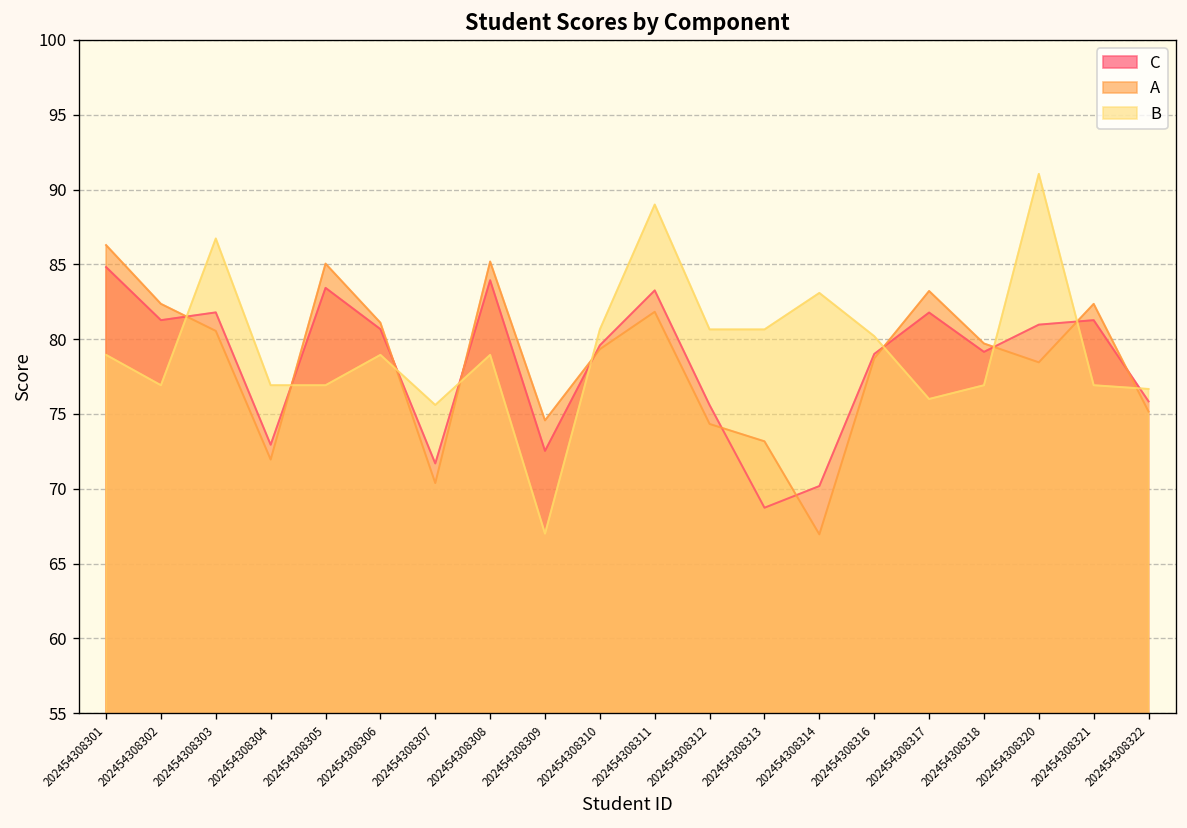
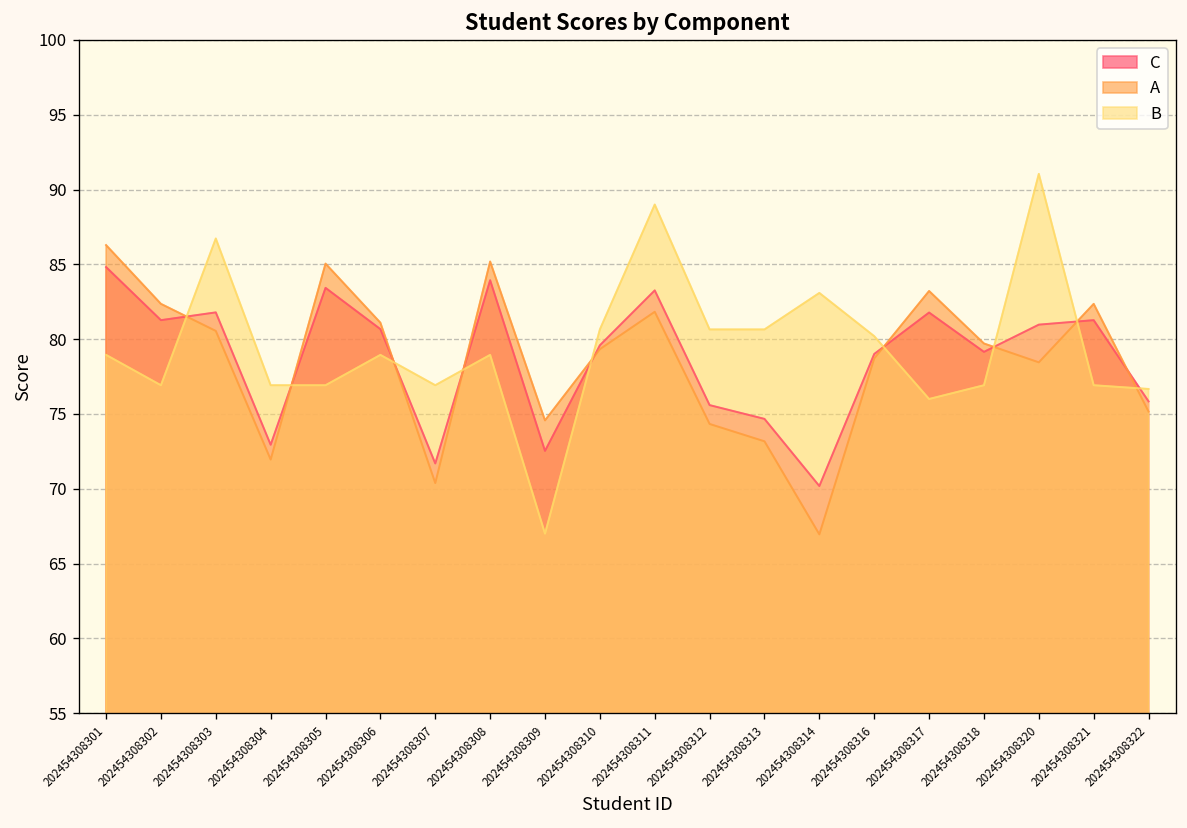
  {
    "C": {
      "202454308301": 84.8,
      "202454308302": 81.3,
      "202454308303": 81.8,
      "202454308304": 72.9,
      "202454308305": 83.4,
      "202454308306": 80.7,
      "202454308307": 71.7,
      "202454308308": 83.9,
      "202454308309": 72.5,
      "202454308310": 79.6,
      "202454308311": 83.3,
      "202454308312": 75.6,
-     "202454308313": 68.7,
+     "202454308313": 74.7,
      "202454308314": 70.2,
      "202454308316": 79.0,
      "202454308317": 81.8,
      "202454308318": 79.2,
      "202454308320": 81.0,
      "202454308321": 81.3,
      "202454308322": 75.8
    },
    "A": {
      "202454308301": 86.3,
      "202454308302": 82.4,
      "202454308303": 80.6,
      "202454308304": 72.0,
      "202454308305": 85.1,
      "202454308306": 81.1,
      "202454308307": 70.4,
      "202454308308": 85.2,
      "202454308309": 74.6,
      "202454308310": 79.3,
      "202454308311": 81.8,
      "202454308312": 74.3,
      "202454308313": 73.2,
      "202454308314": 67.0,
      "202454308316": 78.7,
      "202454308317": 83.2,
      "202454308318": 79.7,
      "202454308320": 78.5,
      "202454308321": 82.4,
      "202454308322": 75.2
    },
    "B": {
      "202454308301": 79.0,
      "202454308302": 76.9,
      "202454308303": 86.7,
      "202454308304": 76.9,
      "202454308305": 76.9,
      "202454308306": 79.0,
-     "202454308307": 75.6,
+     "202454308307": 76.9,
      "202454308308": 79.0,
      "202454308309": 67.0,
      "202454308310": 80.7,
      "202454308311": 89.0,
      "202454308312": 80.7,
      "202454308313": 80.7,
      "202454308314": 83.1,
      "202454308316": 80.2,
      "202454308317": 76.0,
      "202454308318": 76.9,
      "202454308320": 91.1,
      "202454308321": 76.9,
      "202454308322": 76.7
    }
  }
